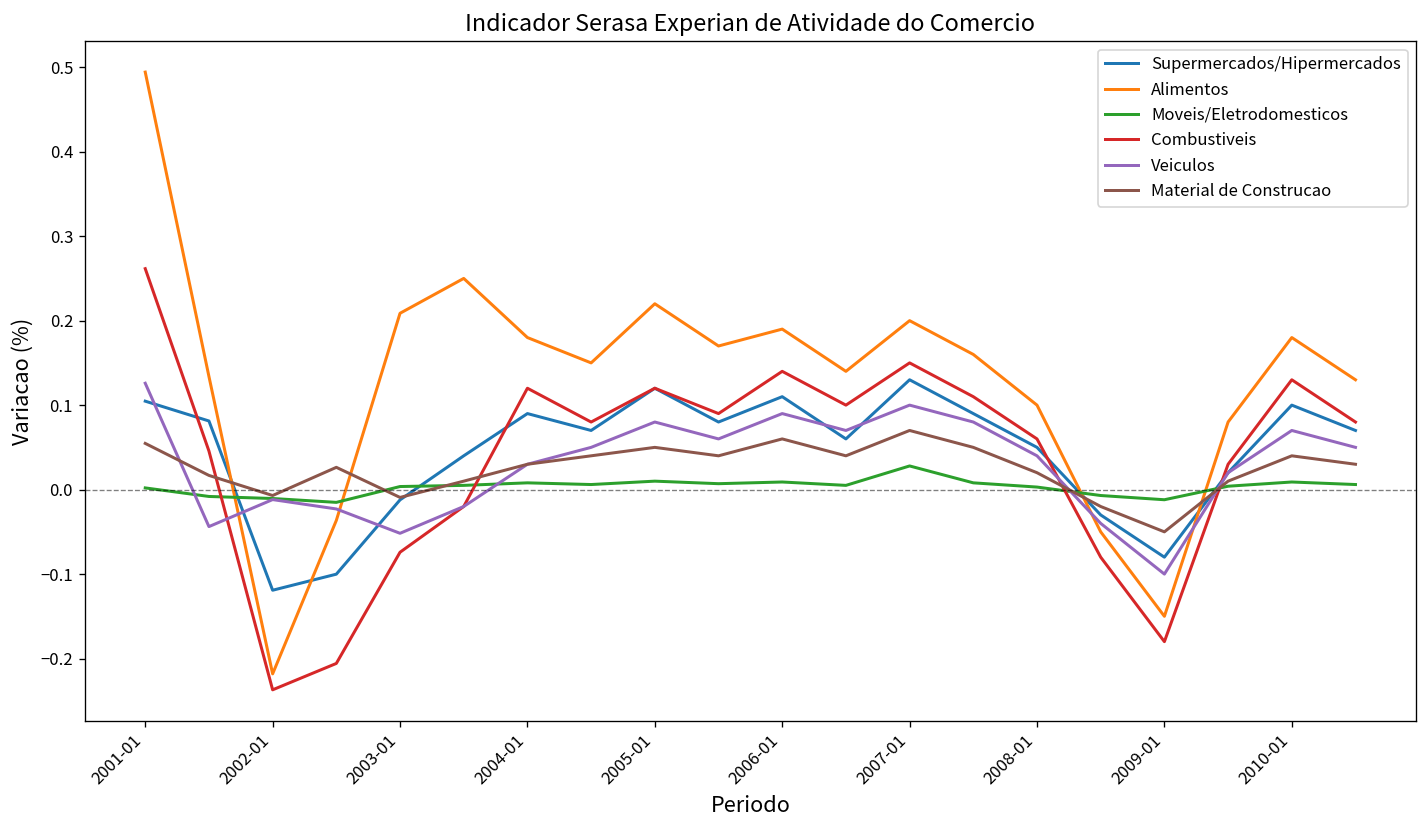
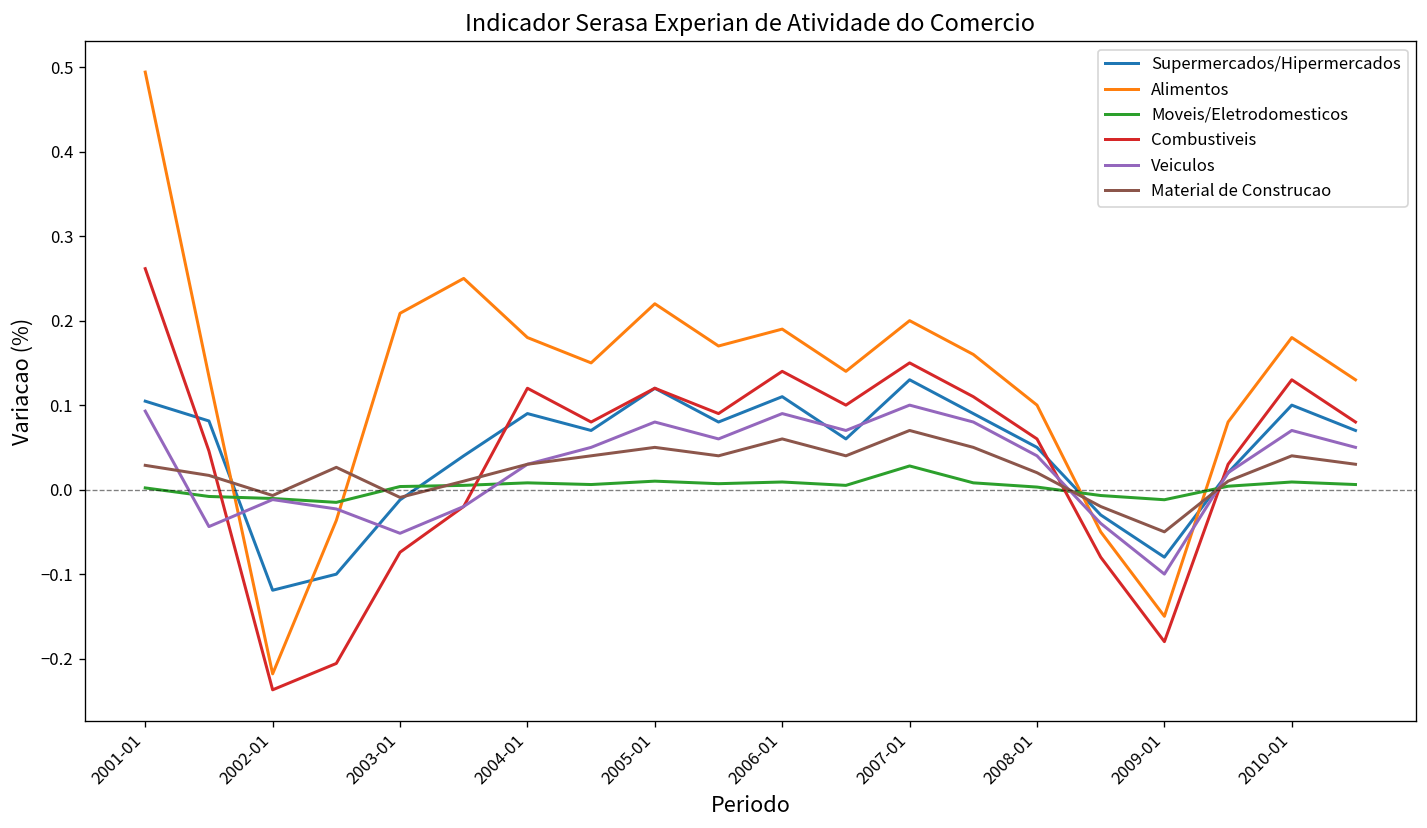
  {
    "Supermercados/Hipermercados": {
      "2001-01": 0.10,
      "2002-01": -0.12,
      "2004-01": 0.09,
      "2006-01": 0.11,
      "2007-01": 0.13,
      "2008-01": 0.05,
      "2009-01": -0.08,
      "2010-01": 0.10
    },
    "Alimentos": {
      "2001-01": 0.49,
      "2002-01": -0.22,
      "2003-01": 0.21,
      "2004-01": 0.18,
      "2005-01": 0.22,
      "2006-01": 0.19,
      "2007-01": 0.20,
      "2008-01": 0.10,
      "2009-01": -0.15,
      "2010-01": 0.18
    },
    "Moveis/Eletrodomesticos": {
      "2001-01": 0.00,
      "2003-01": 0.00,
      "2004-01": 0.01,
      "2005-01": 0.01,
      "2006-01": 0.01,
      "2007-01": 0.03,
      "2008-01": 0.00,
      "2009-01": -0.01,
      "2010-01": 0.01
    },
    "Combustiveis": {
      "2001-01": 0.26,
      "2002-01": -0.24,
      "2003-01": -0.07,
      "2004-01": 0.12,
      "2006-01": 0.14,
      "2007-01": 0.15,
      "2008-01": 0.06,
      "2009-01": -0.18,
      "2010-01": 0.13
    },
    "Veiculos": {
-     "2001-01": 0.13,
+     "2001-01": 0.09,
      "2003-01": -0.05,
      "2005-01": 0.08,
      "2006-01": 0.09,
      "2007-01": 0.10,
      "2008-01": 0.04,
      "2009-01": -0.10,
      "2010-01": 0.07
    },
    "Material de Construcao": {
-     "2001-01": 0.05,
+     "2001-01": 0.03,
      "2005-01": 0.05,
      "2006-01": 0.06,
      "2007-01": 0.07,
      "2008-01": 0.02,
      "2009-01": -0.05,
      "2010-01": 0.04
    }
  }
